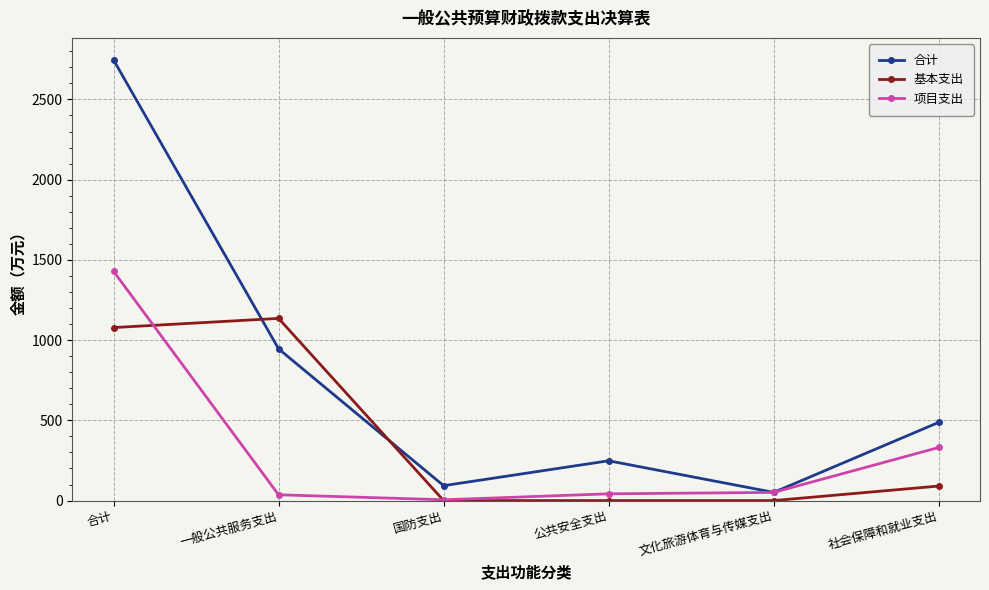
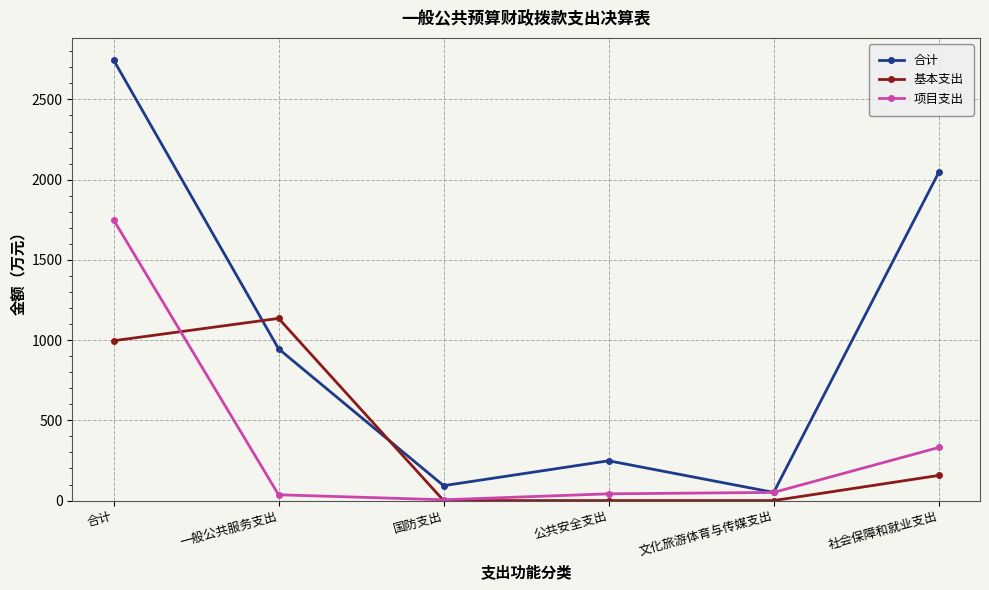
  {
    "合计": {
      "合计": 2750,
      "一般公共服务支出": 950,
      "国防支出": 90,
      "公共安全支出": 250,
-     "社会保障和就业支出": 490
+     "社会保障和就业支出": 2040
    },
    "基本支出": {
-     "合计": 1080,
+     "合计": 1000,
      "一般公共服务支出": 1140,
      "公共安全支出": 0,
      "文化旅游体育与传媒支出": 0,
-     "社会保障和就业支出": 90
+     "社会保障和就业支出": 160
    },
    "项目支出": {
-     "合计": 1430,
+     "合计": 1750,
      "一般公共服务支出": 40,
      "公共安全支出": 40,
      "社会保障和就业支出": 330
    }
  }
